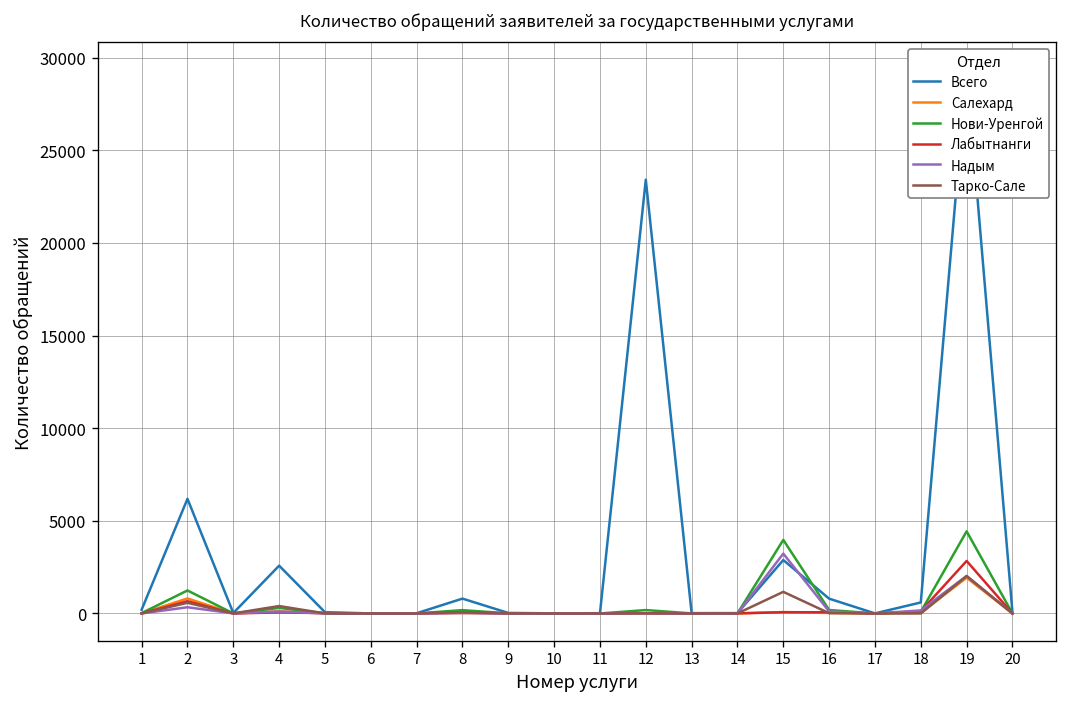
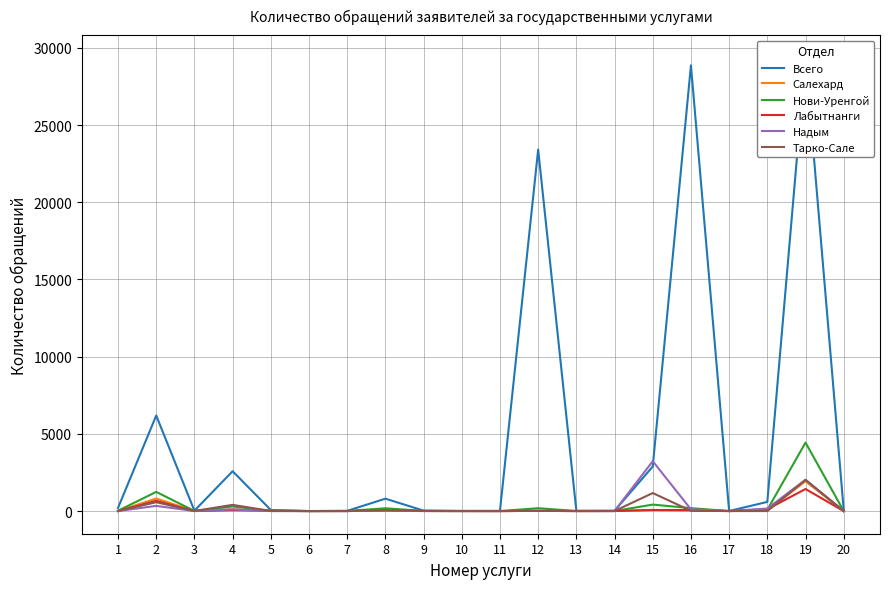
  {
    "Всего": {
      "1": 200,
      "2": 6200,
      "4": 2600,
      "8": 800,
      "12": 23400,
      "15": 2900,
-     "16": 800,
+     "16": 28900,
      "18": 600
    },
    "Нови-Уренгой": {
      "2": 1200,
      "12": 200,
-     "15": 4000,
+     "15": 400,
      "19": 4400
    },
    "Лабытнанги": {
-     "19": 2800
+     "19": 1400
    },
    "Надым": {
      "2": 300,
      "15": 3200
    },
    "Тарко-Сале": {
      "15": 1200
    }
  }
